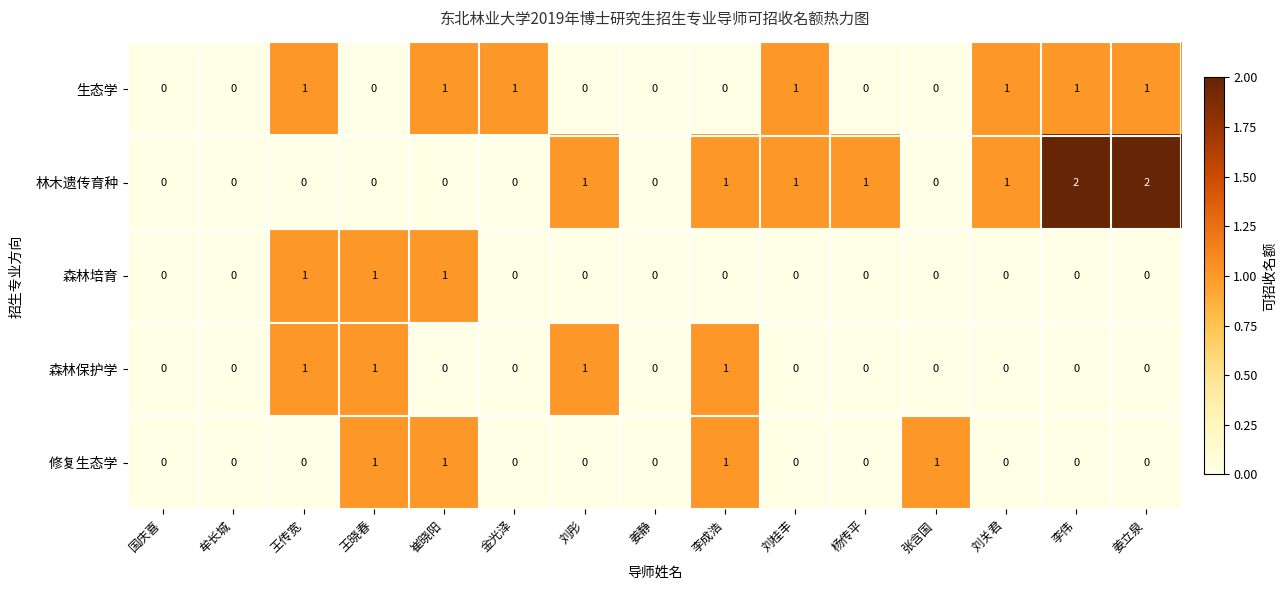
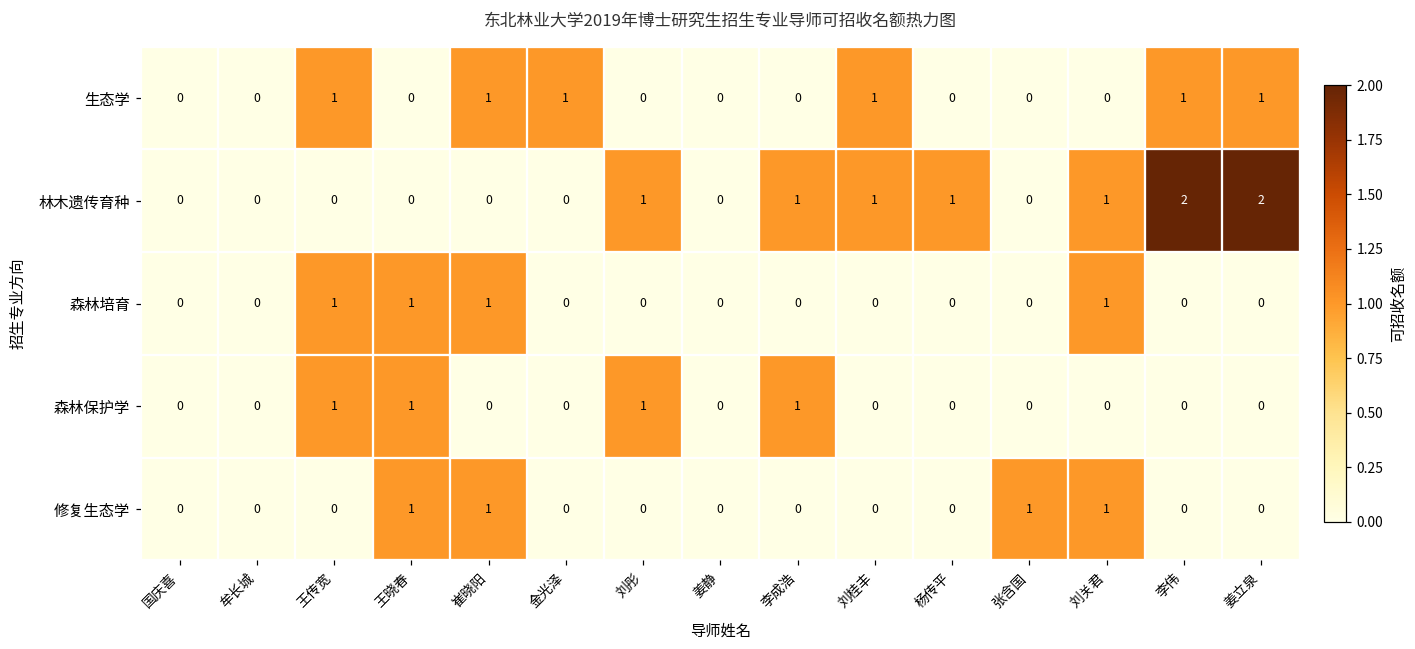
  {
    "生态学": {
      "国庆喜": 0,
      "牟长城": 0,
      "王传宽": 1,
      "王晓春": 0,
      "崔晓阳": 1,
      "金光泽": 1,
      "刘彤": 0,
      "姜静": 0,
      "李成浩": 0,
      "刘桂丰": 1,
      "杨传平": 0,
      "张含国": 0,
-     "刘关君": 1,
+     "刘关君": 0,
      "李伟": 1,
      "姜立泉": 1
    },
    "林木遗传育种": {
      "国庆喜": 0,
      "牟长城": 0,
      "王传宽": 0,
      "王晓春": 0,
      "崔晓阳": 0,
      "金光泽": 0,
      "刘彤": 1,
      "姜静": 0,
      "李成浩": 1,
      "刘桂丰": 1,
      "杨传平": 1,
      "张含国": 0,
      "刘关君": 1,
      "李伟": 2,
      "姜立泉": 2
    },
    "森林培育": {
      "国庆喜": 0,
      "牟长城": 0,
      "王传宽": 1,
      "王晓春": 1,
      "崔晓阳": 1,
      "金光泽": 0,
      "刘彤": 0,
      "姜静": 0,
      "李成浩": 0,
      "刘桂丰": 0,
      "杨传平": 0,
      "张含国": 0,
-     "刘关君": 0,
+     "刘关君": 1,
      "李伟": 0,
      "姜立泉": 0
    },
    "森林保护学": {
      "国庆喜": 0,
      "牟长城": 0,
      "王传宽": 1,
      "王晓春": 1,
      "崔晓阳": 0,
      "金光泽": 0,
      "刘彤": 1,
      "姜静": 0,
      "李成浩": 1,
      "刘桂丰": 0,
      "杨传平": 0,
      "张含国": 0,
      "刘关君": 0,
      "李伟": 0,
      "姜立泉": 0
    },
    "修复生态学": {
      "国庆喜": 0,
      "牟长城": 0,
      "王传宽": 0,
      "王晓春": 1,
      "崔晓阳": 1,
      "金光泽": 0,
      "刘彤": 0,
      "姜静": 0,
-     "李成浩": 1,
+     "李成浩": 0,
      "刘桂丰": 0,
      "杨传平": 0,
      "张含国": 1,
-     "刘关君": 0,
+     "刘关君": 1,
      "李伟": 0,
      "姜立泉": 0
    }
  }
